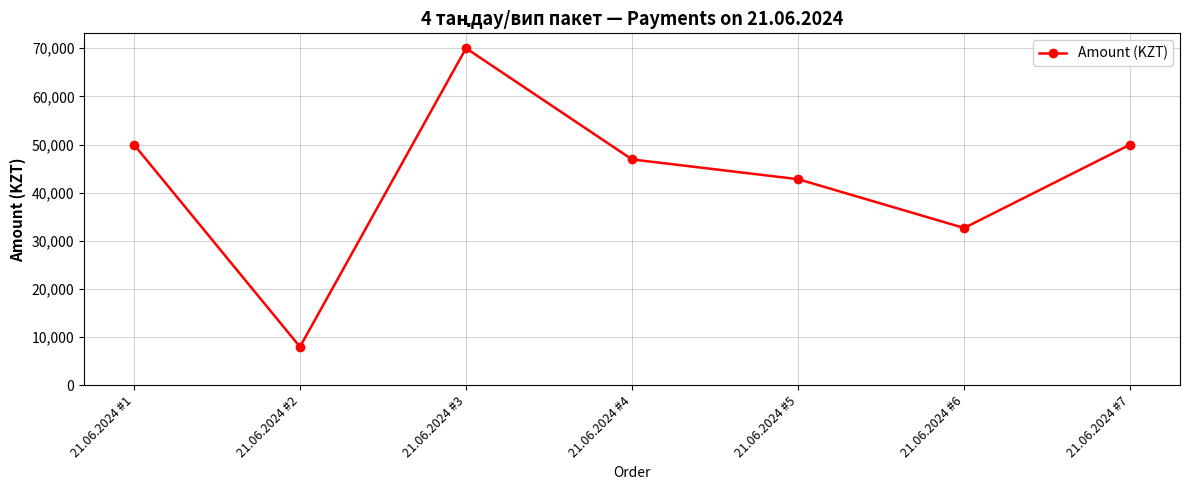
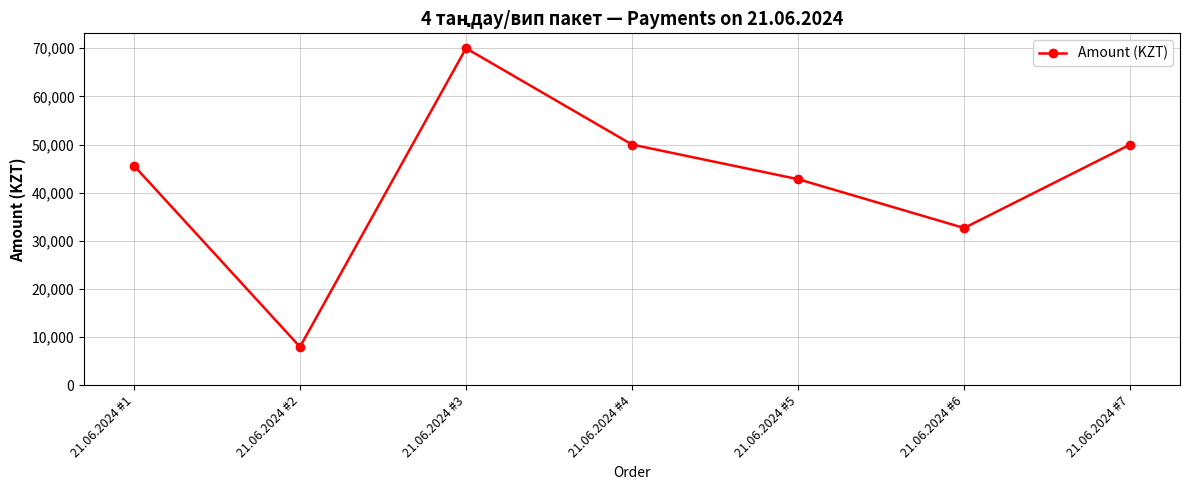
  {
-   "21.06.2024 #1": "50,000",
+   "21.06.2024 #1": "46,000",
    "21.06.2024 #2": "8,000",
    "21.06.2024 #3": "70,000",
-   "21.06.2024 #4": "47,000",
+   "21.06.2024 #4": "50,000",
    "21.06.2024 #5": "43,000",
    "21.06.2024 #6": "33,000",
    "21.06.2024 #7": "50,000"
  }
